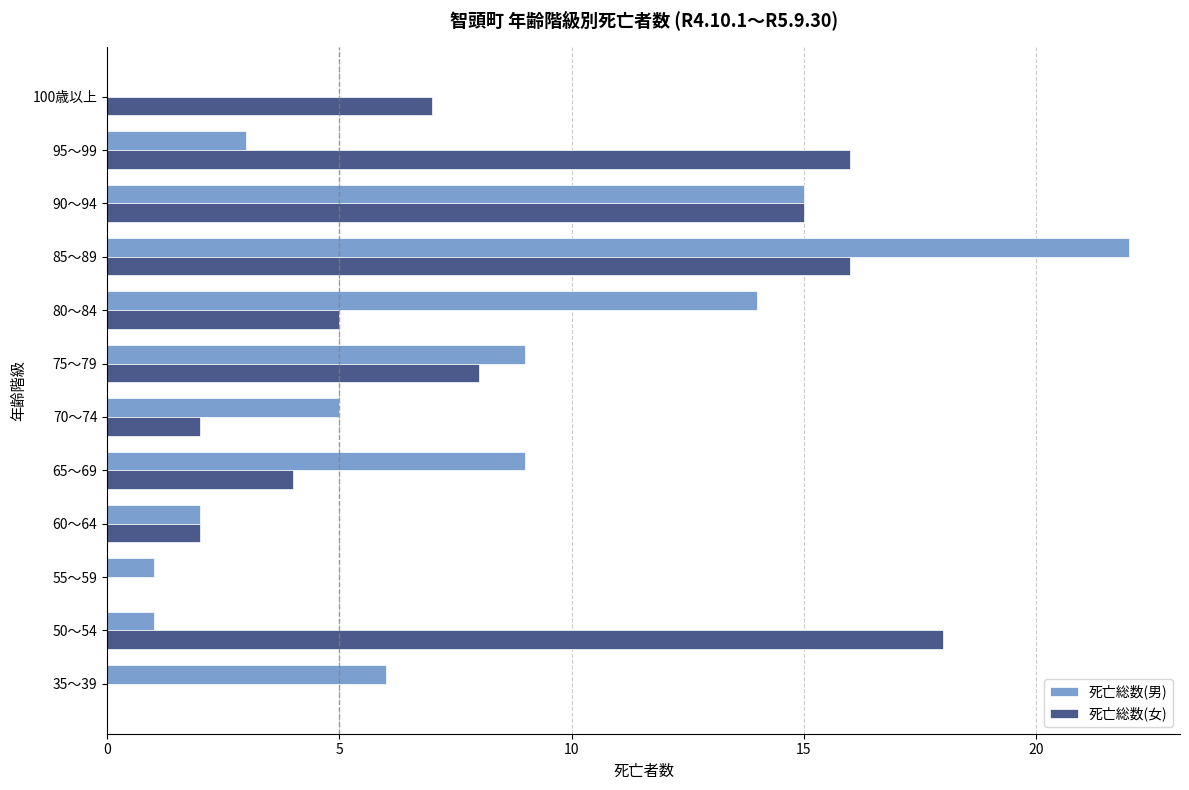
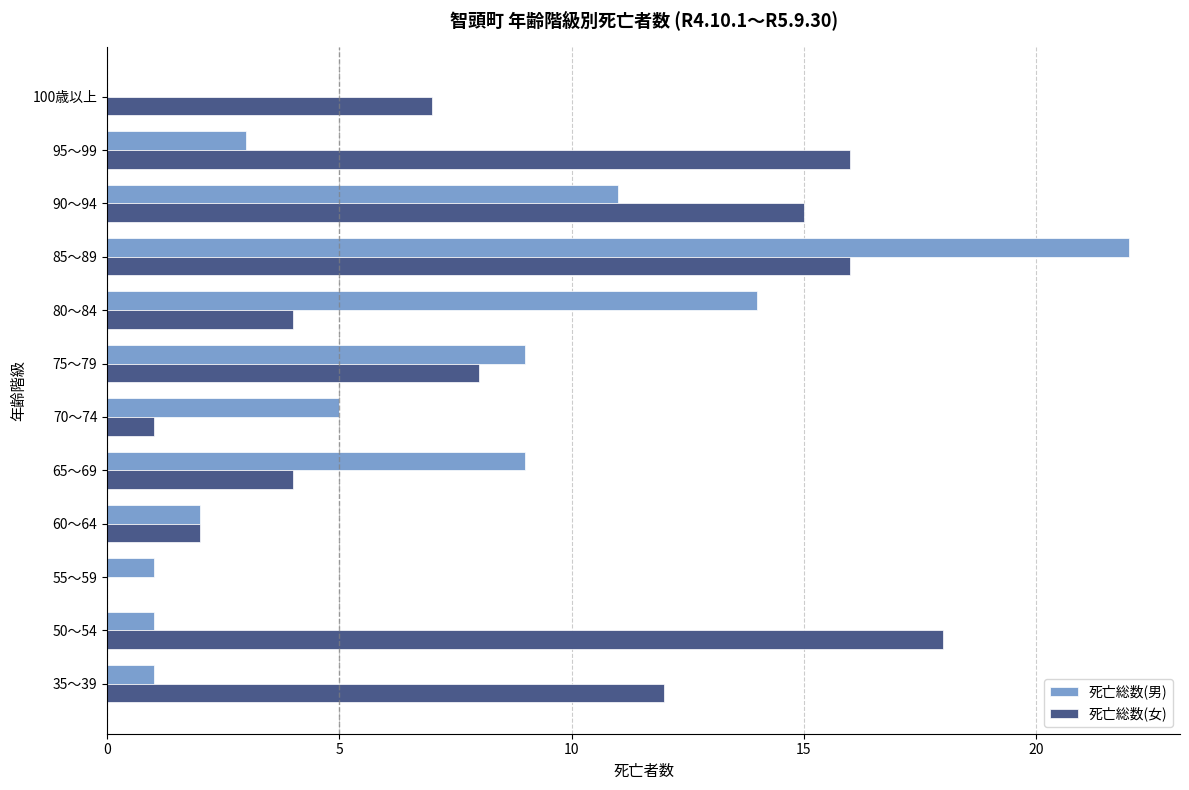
  {
    "死亡総数(男)": {
      "100歳以上": 0,
      "95～99": 3,
-     "90～94": 15,
+     "90～94": 11,
      "85～89": 22,
      "80～84": 14,
      "75～79": 9,
      "70～74": 5,
      "65～69": 9,
      "60～64": 2,
      "55～59": 1,
      "50～54": 1,
-     "35～39": 6
+     "35～39": 1
    },
    "死亡総数(女)": {
      "100歳以上": 7,
      "95～99": 16,
      "90～94": 15,
      "85～89": 16,
-     "80～84": 5,
+     "80～84": 4,
      "75～79": 8,
-     "70～74": 2,
+     "70～74": 1,
      "65～69": 4,
      "60～64": 2,
      "55～59": 0,
      "50～54": 18,
-     "35～39": 0
+     "35～39": 12
    }
  }
